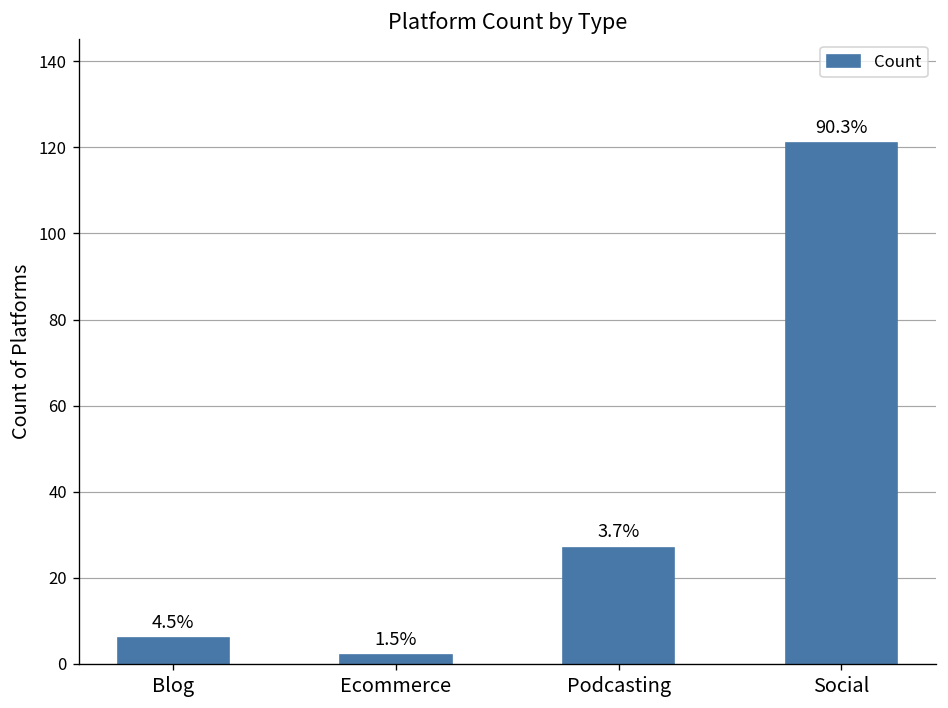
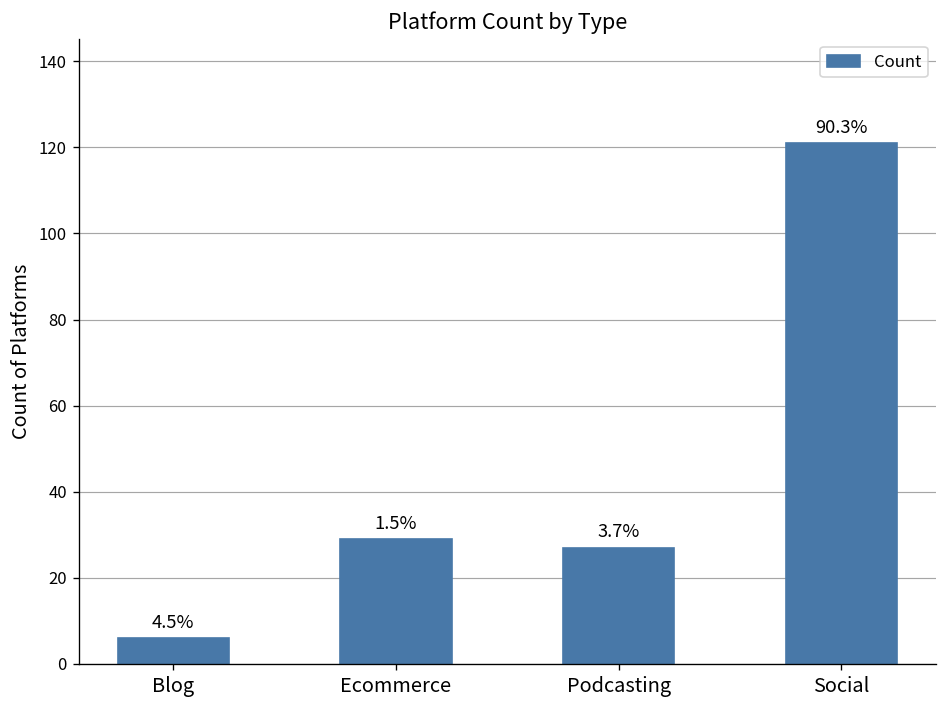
  {
-   "Ecommerce": 2
+   "Ecommerce": 29
  }
